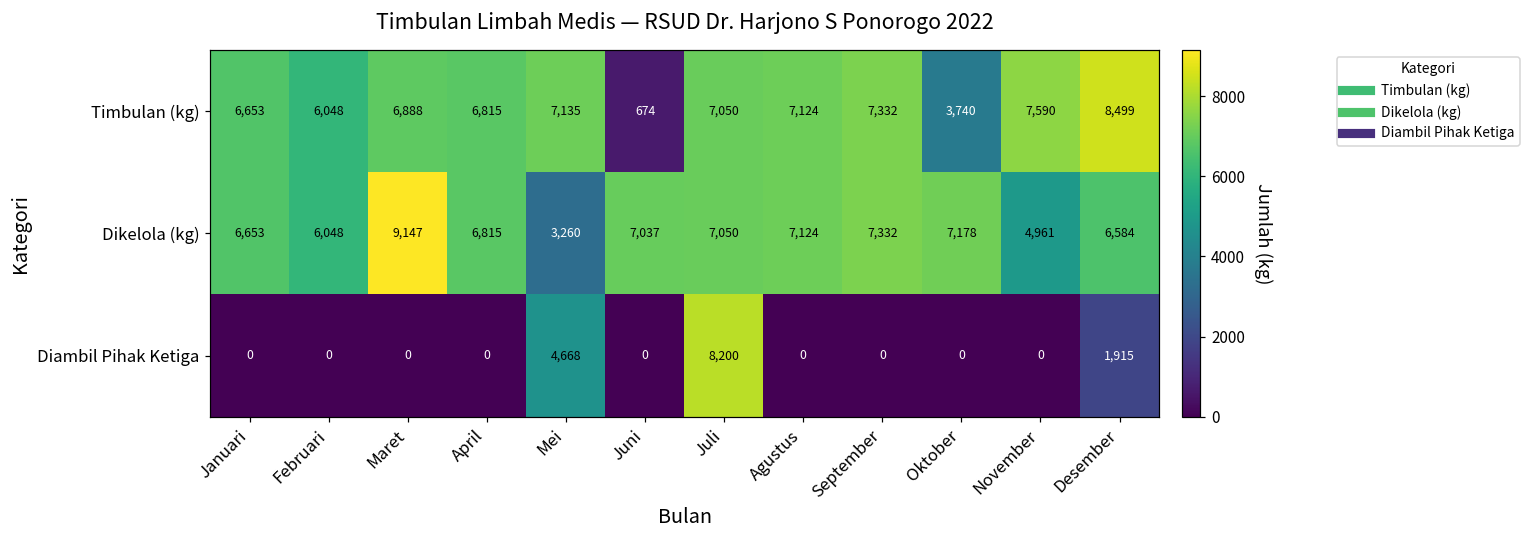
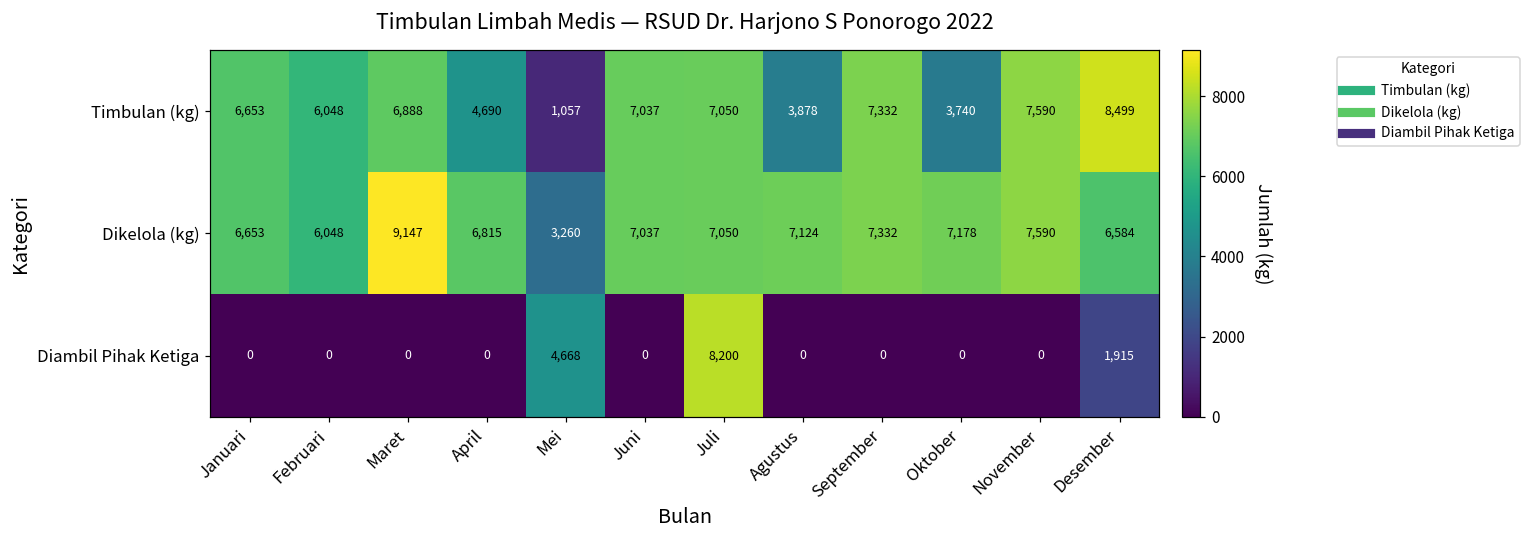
  {
    "Timbulan (kg)": {
      "Januari": "6,653",
      "Februari": "6,048",
      "Maret": "6,888",
-     "April": "6,815",
-     "Mei": "7,135",
-     "Juni": "674",
+     "April": "4,690",
+     "Mei": "1,057",
+     "Juni": "7,037",
      "Juli": "7,050",
-     "Agustus": "7,124",
+     "Agustus": "3,878",
      "September": "7,332",
      "Oktober": "3,740",
      "November": "7,590",
      "Desember": "8,499"
    },
    "Dikelola (kg)": {
      "Januari": "6,653",
      "Februari": "6,048",
      "Maret": "9,147",
      "April": "6,815",
      "Mei": "3,260",
      "Juni": "7,037",
      "Juli": "7,050",
      "Agustus": "7,124",
      "September": "7,332",
      "Oktober": "7,178",
-     "November": "4,961",
+     "November": "7,590",
      "Desember": "6,584"
    },
    "Diambil Pihak Ketiga": {
      "Januari": "0",
      "Februari": "0",
      "Maret": "0",
      "April": "0",
      "Mei": "4,668",
      "Juni": "0",
      "Juli": "8,200",
      "Agustus": "0",
      "September": "0",
      "Oktober": "0",
      "November": "0",
      "Desember": "1,915"
    }
  }
